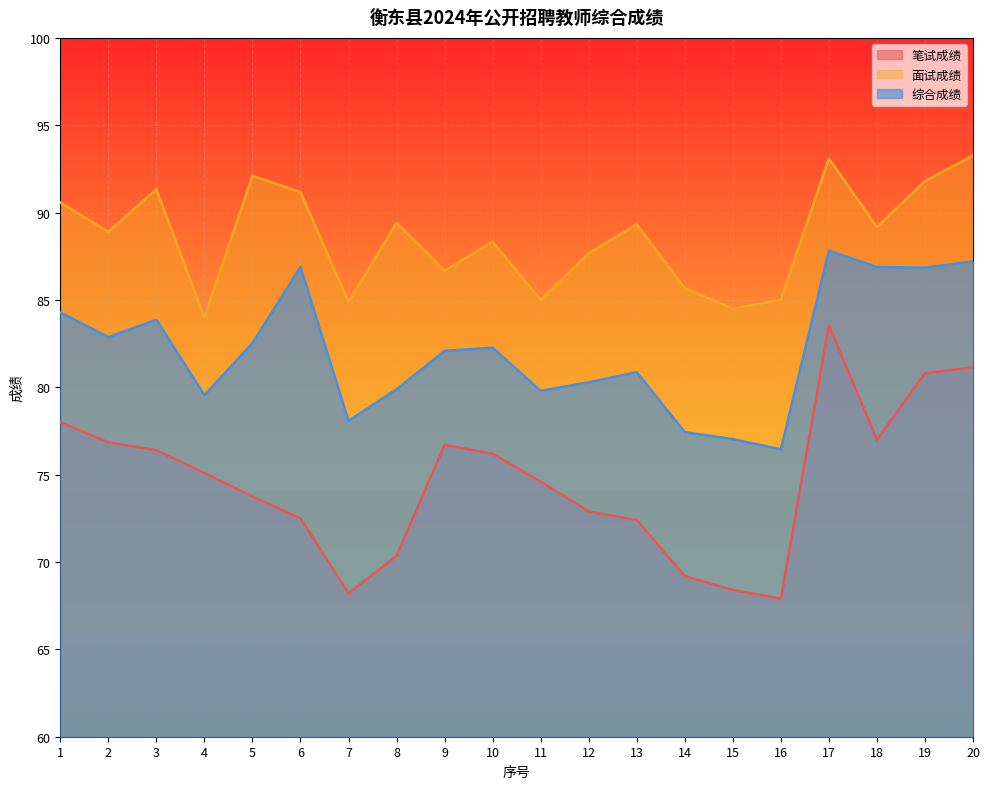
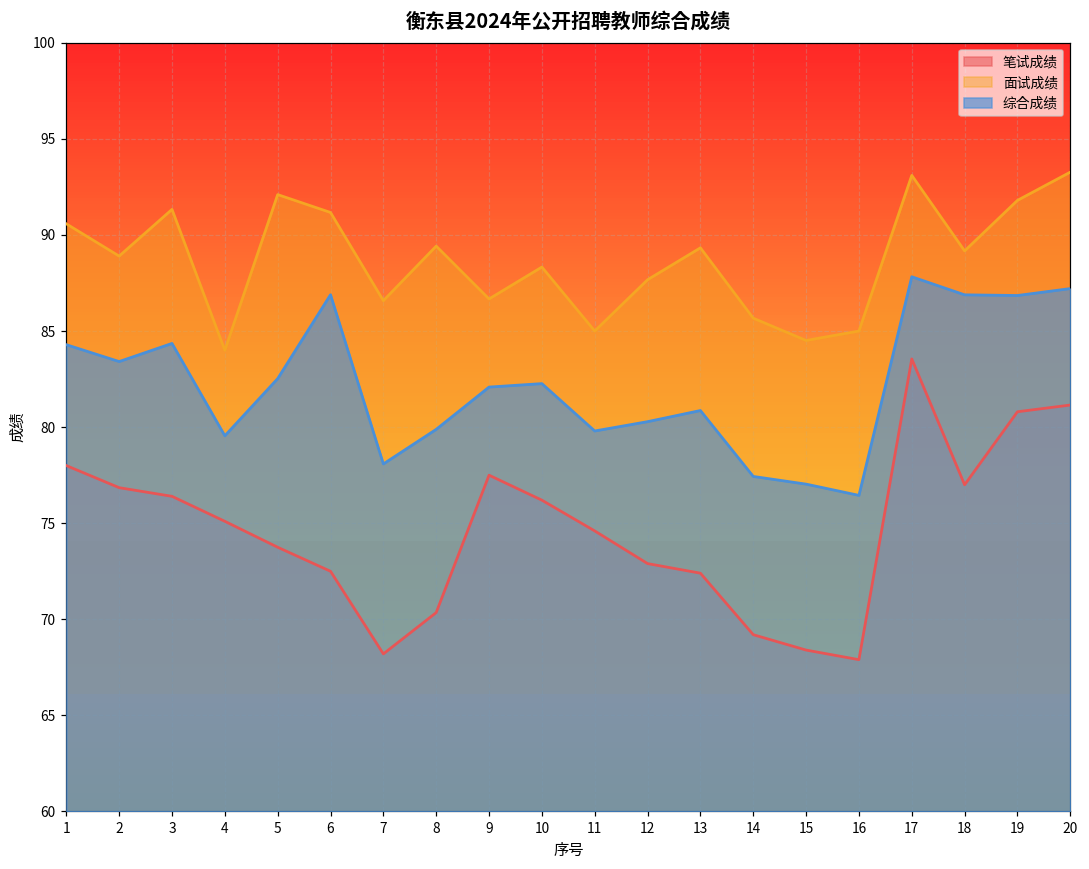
  {
    "笔试成绩": {
      "1": 78.0,
      "2": 76.9,
      "3": 76.4,
      "4": 75.1,
      "5": 73.8,
      "6": 72.5,
      "7": 68.2,
      "8": 70.4,
-     "9": 76.7,
+     "9": 77.5,
      "10": 76.2,
      "11": 74.6,
      "12": 72.9,
      "13": 72.4,
      "14": 69.2,
      "15": 68.4,
      "16": 67.9,
      "17": 83.6,
      "18": 77.0,
      "19": 80.8,
      "20": 81.2
    },
    "面试成绩": {
      "1": 90.6,
      "2": 88.9,
      "3": 91.3,
      "4": 84.0,
      "5": 92.1,
      "6": 91.2,
-     "7": 84.9,
+     "7": 86.6,
      "8": 89.4,
      "9": 86.7,
      "10": 88.3,
      "11": 85.0,
      "12": 87.7,
      "13": 89.3,
      "14": 85.7,
      "15": 84.5,
      "16": 85.0,
      "17": 93.1,
      "18": 89.2,
      "19": 91.8,
      "20": 93.3
    },
    "综合成绩": {
      "1": 84.3,
-     "2": 82.9,
-     "3": 83.9,
+     "2": 83.4,
+     "3": 84.4,
      "4": 79.6,
      "5": 82.5,
      "6": 86.9,
      "7": 78.1,
      "8": 79.9,
      "9": 82.1,
      "10": 82.3,
      "11": 79.8,
      "12": 80.3,
      "13": 80.9,
      "14": 77.4,
      "15": 77.0,
      "16": 76.5,
      "17": 87.8,
      "18": 86.9,
      "19": 86.9,
      "20": 87.2
    }
  }
